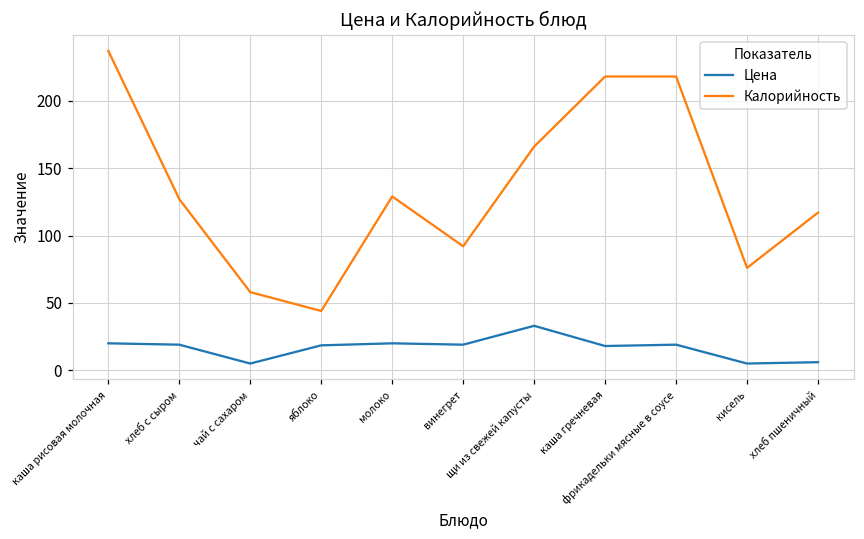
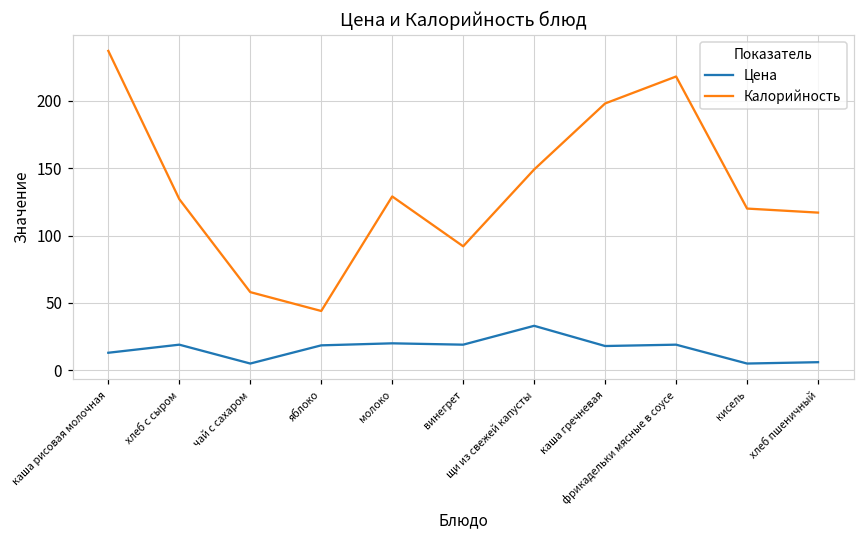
  {
    "Цена": {
-     "каша рисовая молочная": 20,
+     "каша рисовая молочная": 13,
      "хлеб с сыром": 19,
      "чай с сахаром": 5,
      "яблоко": 19,
      "молоко": 20,
      "винегрет": 19,
      "щи из свежей капусты": 33,
      "каша гречневая": 18,
      "фрикадельки мясные в соусе": 19,
      "кисель": 5,
      "хлеб пшеничный": 6
    },
    "Калорийность": {
      "каша рисовая молочная": 237,
      "хлеб с сыром": 127,
      "чай с сахаром": 58,
      "яблоко": 44,
      "молоко": 129,
      "винегрет": 92,
-     "щи из свежей капусты": 166,
-     "каша гречневая": 218,
+     "щи из свежей капусты": 149,
+     "каша гречневая": 198,
      "фрикадельки мясные в соусе": 218,
-     "кисель": 76,
+     "кисель": 120,
      "хлеб пшеничный": 117
    }
  }
